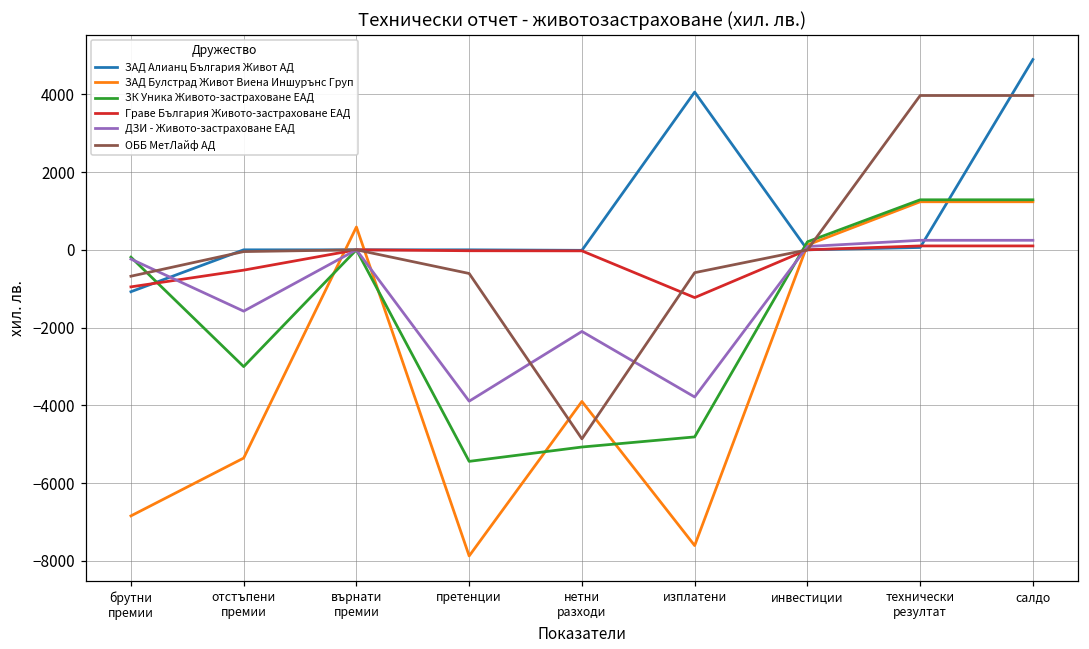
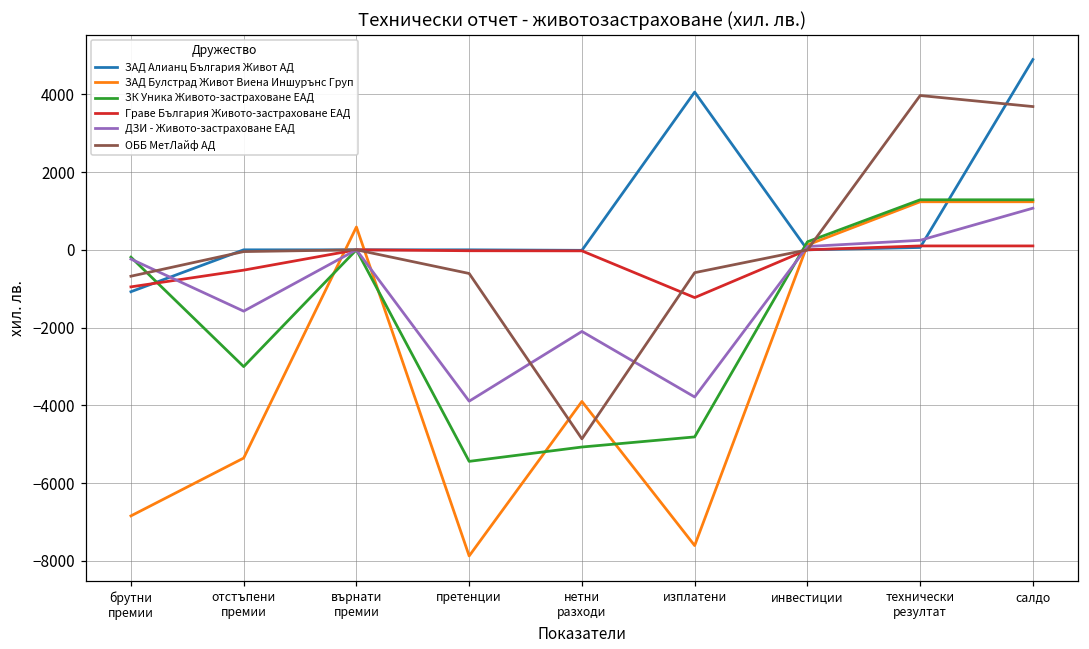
  {
    "ЗАД Алианц България Живот АД": {
      "брутни премии": -1100,
      "изплатени": 4100,
      "салдо": 4900
    },
    "ЗАД Булстрад Живот Виена Иншурънс Груп": {
      "брутни премии": -6800,
      "отстъпени премии": -5400,
      "върнати премии": 600,
      "претенции": -7900,
      "нетни разходи": -3900,
      "изплатени": -7600
    },
    "ЗК Уника Живото-застраховане ЕАД": {
      "отстъпени премии": -3000,
      "претенции": -5400,
      "нетни разходи": -5100,
      "изплатени": -4800,
      "инвестиции": 200
    },
    "Граве България Живото-застраховане ЕАД": {
      "брутни премии": -1000,
      "отстъпени премии": -500,
      "изплатени": -1200,
      "салдо": 100
    },
    "ДЗИ - Живото-застраховане ЕАД": {
      "отстъпени премии": -1600,
      "претенции": -3900,
      "нетни разходи": -2100,
      "изплатени": -3800,
      "технически резултат": 200,
-     "салдо": 200
+     "салдо": 1100
    },
    "ОББ МетЛайф АД": {
      "брутни премии": -700,
      "претенции": -600,
      "нетни разходи": -4900,
      "изплатени": -600,
      "технически резултат": 4000,
-     "салдо": 4000
+     "салдо": 3700
    }
  }
